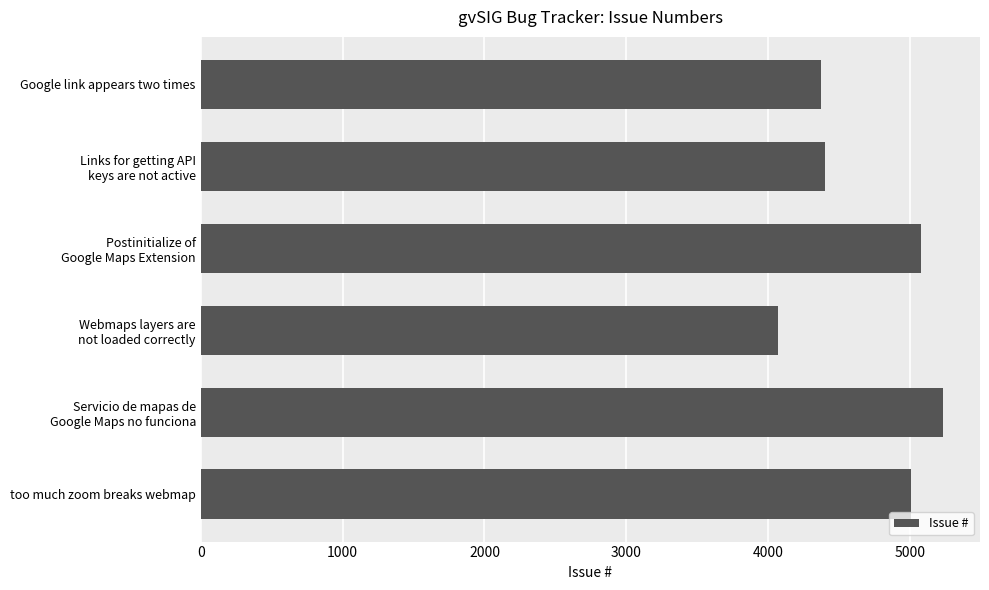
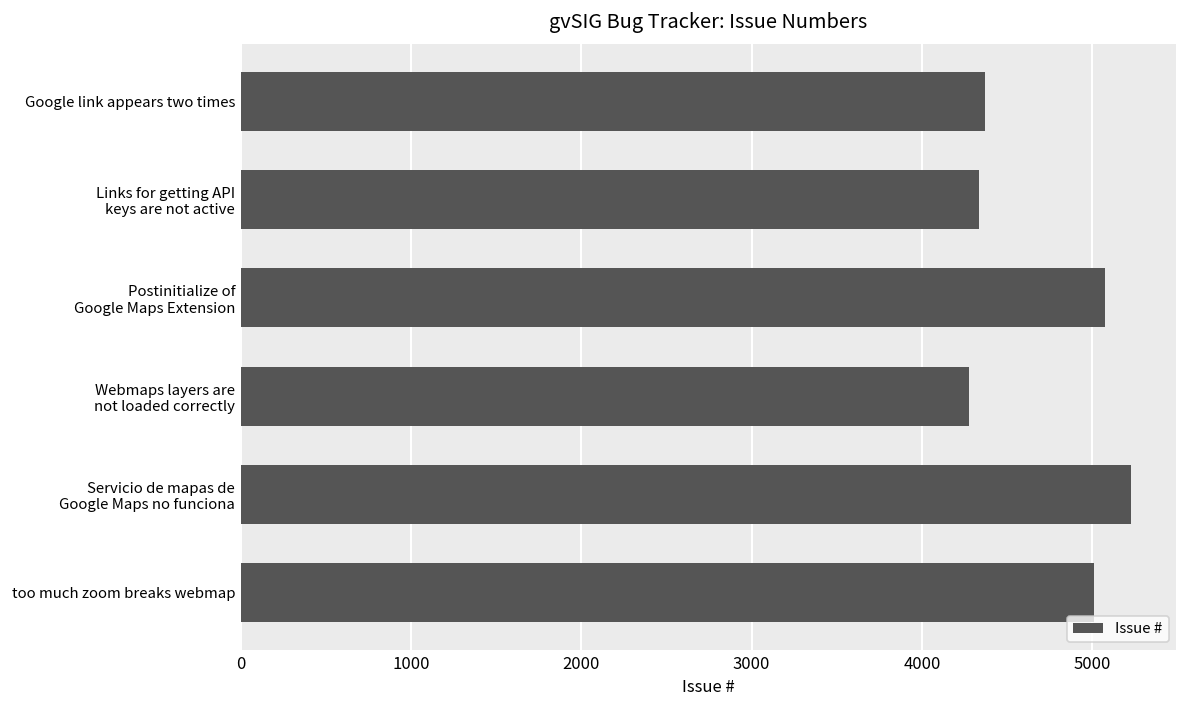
  {
    "Google link appears two times": 4370,
-   "Links for getting API keys are not active": 4400,
+   "Links for getting API keys are not active": 4340,
    "Postinitialize of Google Maps Extension": 5080,
-   "Webmaps layers are not loaded correctly": 4070,
+   "Webmaps layers are not loaded correctly": 4280,
    "Servicio de mapas de Google Maps no funciona": 5230,
    "too much zoom breaks webmap": 5010
  }
